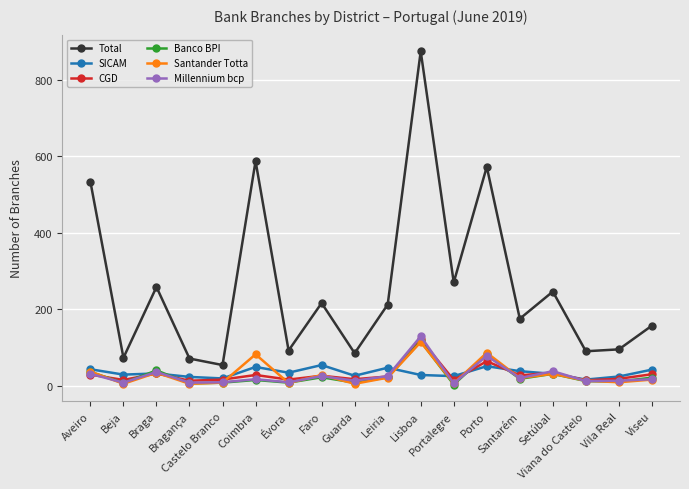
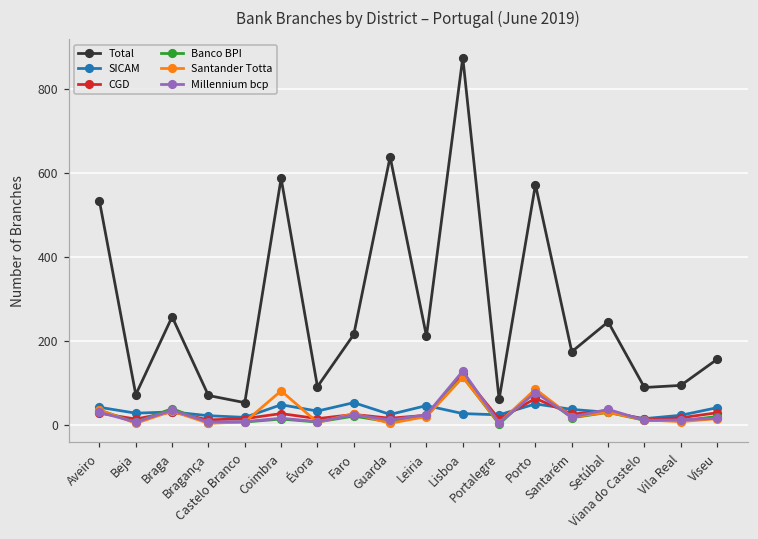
  {
    "Total": {
      "Aveiro": 530,
      "Beja": 70,
      "Braga": 260,
      "Bragança": 70,
      "Castelo Branco": 50,
      "Coimbra": 590,
      "Évora": 90,
      "Faro": 220,
-     "Guarda": 90,
+     "Guarda": 640,
      "Leiria": 210,
      "Lisboa": 870,
-     "Portalegre": 270,
+     "Portalegre": 60,
      "Porto": 570,
      "Santarém": 180,
      "Setúbal": 250,
      "Viana do Castelo": 90,
      "Vila Real": 100,
      "Viseu": 160
    },
    "SICAM": {
      "Beja": 30,
      "Bragança": 20,
      "Coimbra": 50,
      "Évora": 30,
      "Faro": 50,
      "Guarda": 30,
      "Leiria": 50,
      "Lisboa": 30,
      "Portalegre": 30,
      "Porto": 50,
      "Santarém": 40,
      "Viseu": 40
    },
    "CGD": {
      "Beja": 20,
      "Coimbra": 30,
      "Évora": 20,
      "Portalegre": 20,
      "Porto": 60,
      "Santarém": 30,
      "Viseu": 30
    },
    "Santander Totta": {
      "Coimbra": 80
    },
    "Millennium bcp": {
      "Lisboa": 130
    }
  }
